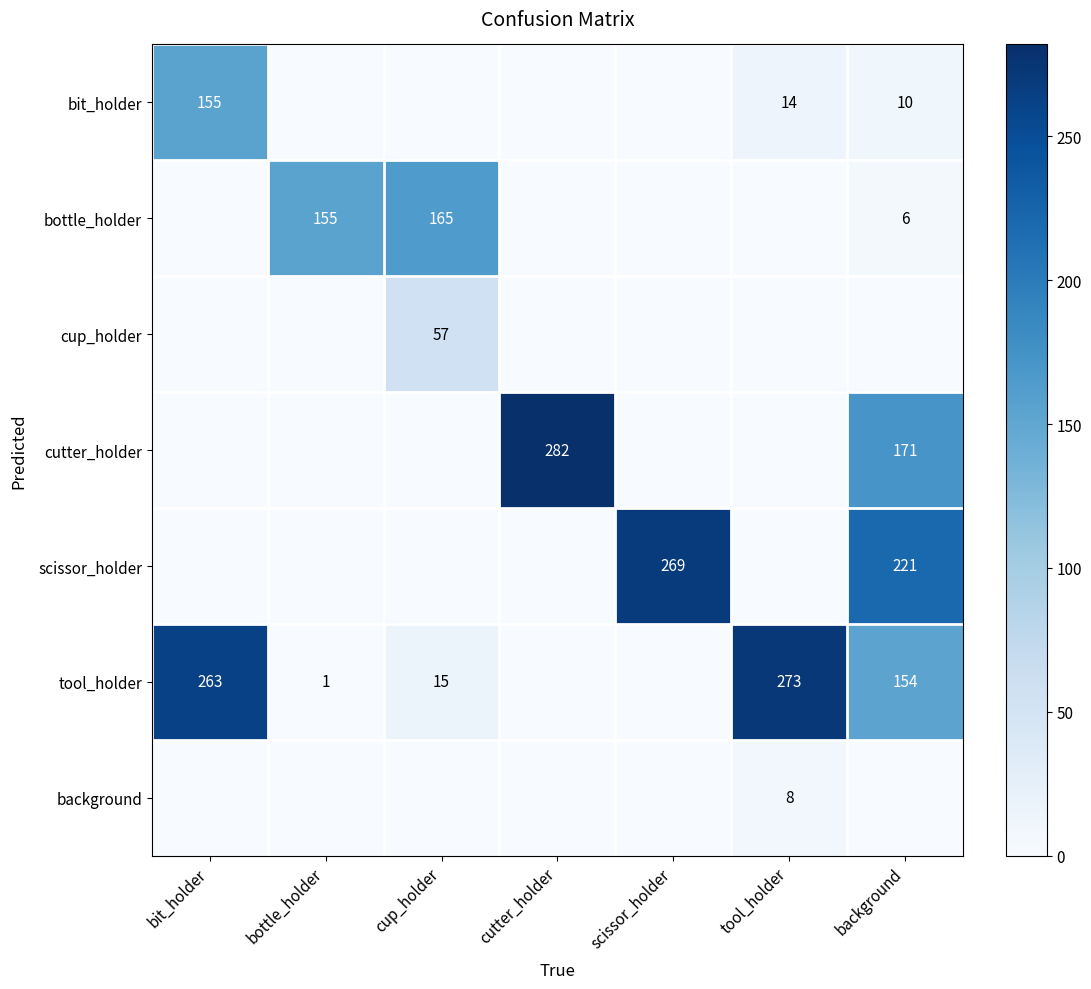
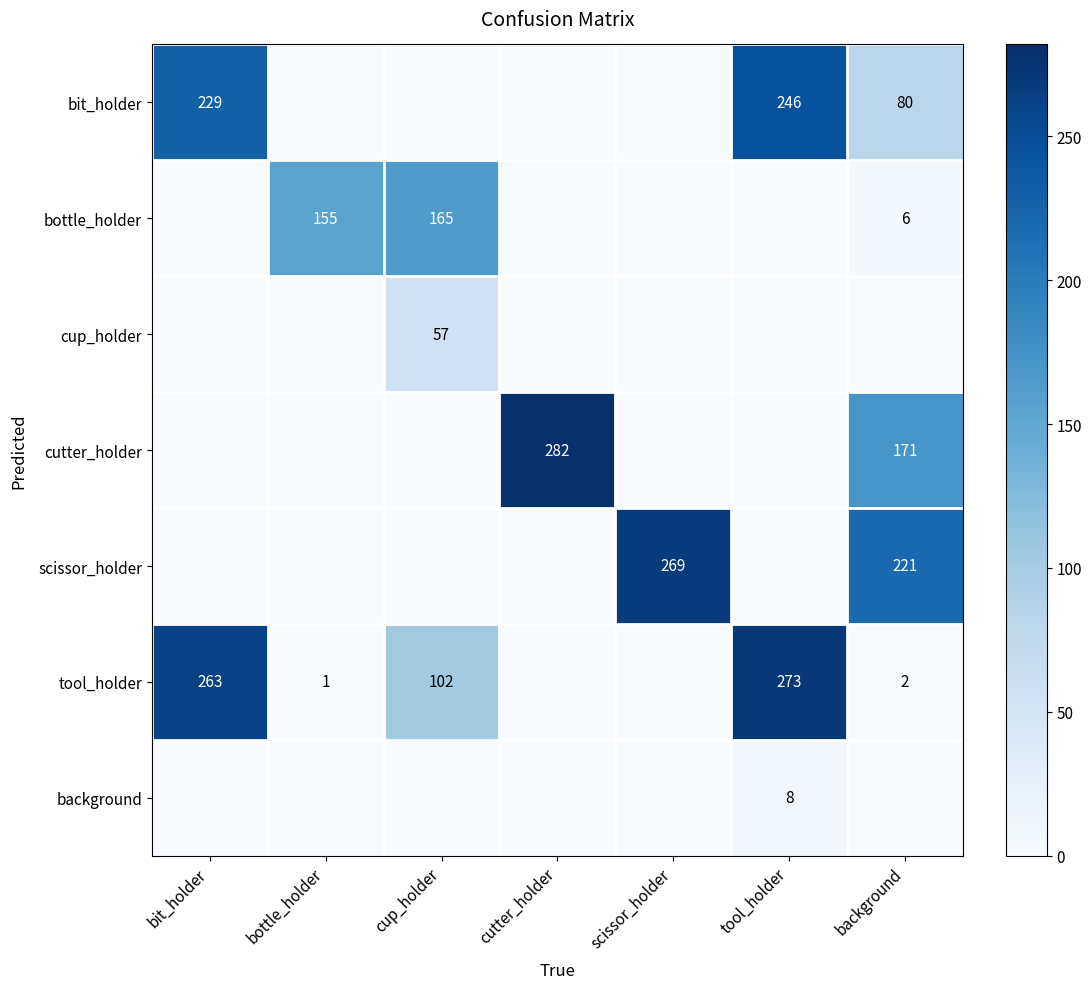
  {
    "bit_holder": {
-     "bit_holder": 155,
-     "tool_holder": 14,
-     "background": 10
+     "bit_holder": 229,
+     "tool_holder": 246,
+     "background": 80
    },
    "bottle_holder": {
      "bottle_holder": 155,
      "cup_holder": 165,
      "background": 6
    },
    "cup_holder": {
      "cup_holder": 57
    },
    "cutter_holder": {
      "cutter_holder": 282,
      "background": 171
    },
    "scissor_holder": {
      "scissor_holder": 269,
      "background": 221
    },
    "tool_holder": {
      "bit_holder": 263,
      "bottle_holder": 1,
-     "cup_holder": 15,
+     "cup_holder": 102,
      "tool_holder": 273,
-     "background": 154
+     "background": 2
    },
    "background": {
      "tool_holder": 8
    }
  }
